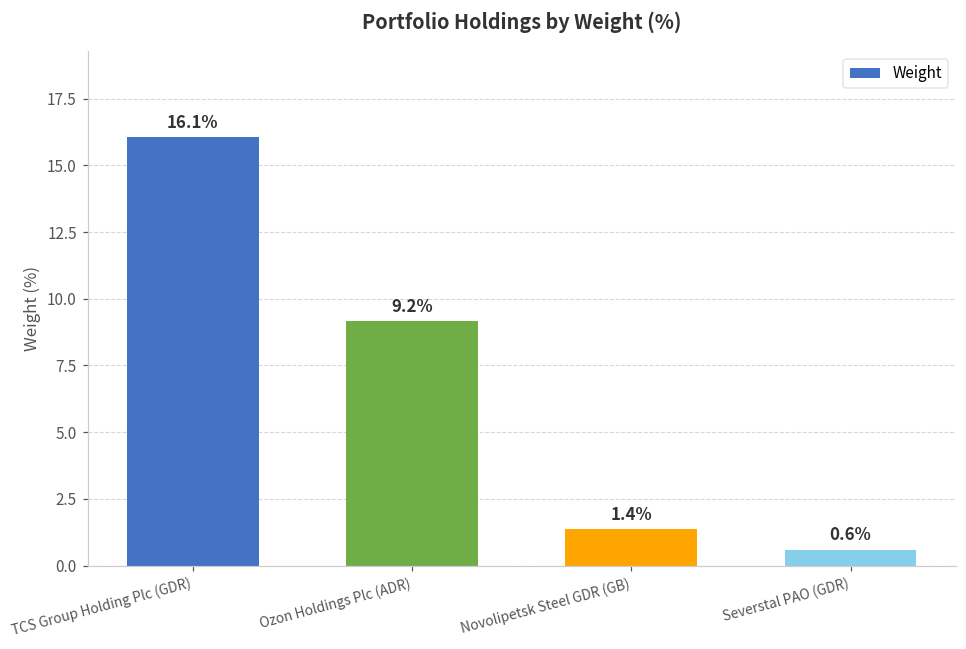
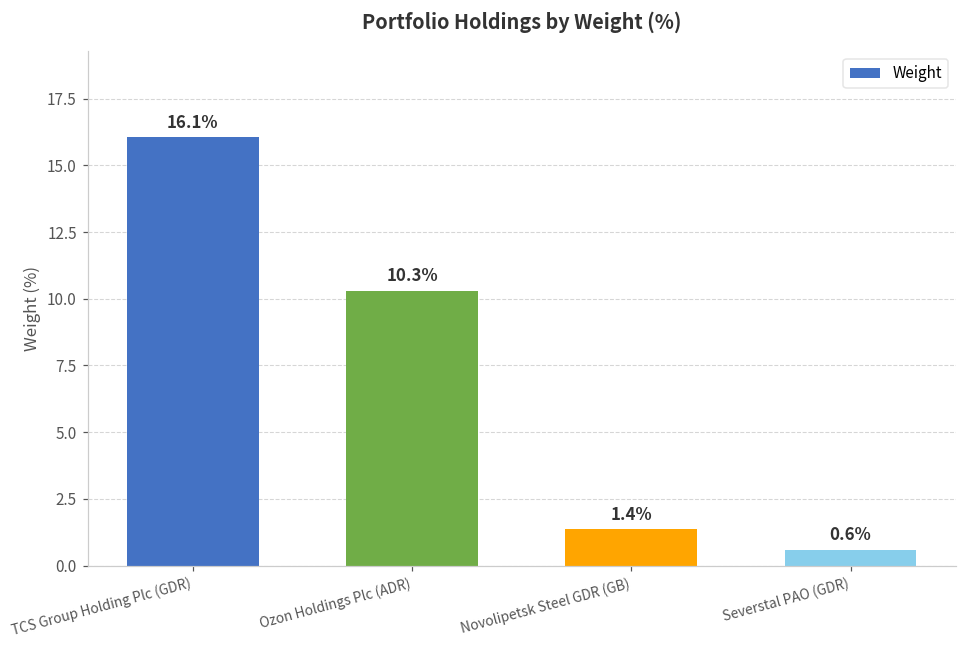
  {
    "TCS Group Holding Plc (GDR)": "16.1%",
-   "Ozon Holdings Plc (ADR)": "9.2%",
+   "Ozon Holdings Plc (ADR)": "10.3%",
    "Novolipetsk Steel GDR (GB)": "1.4%",
    "Severstal PAO (GDR)": "0.6%"
  }
